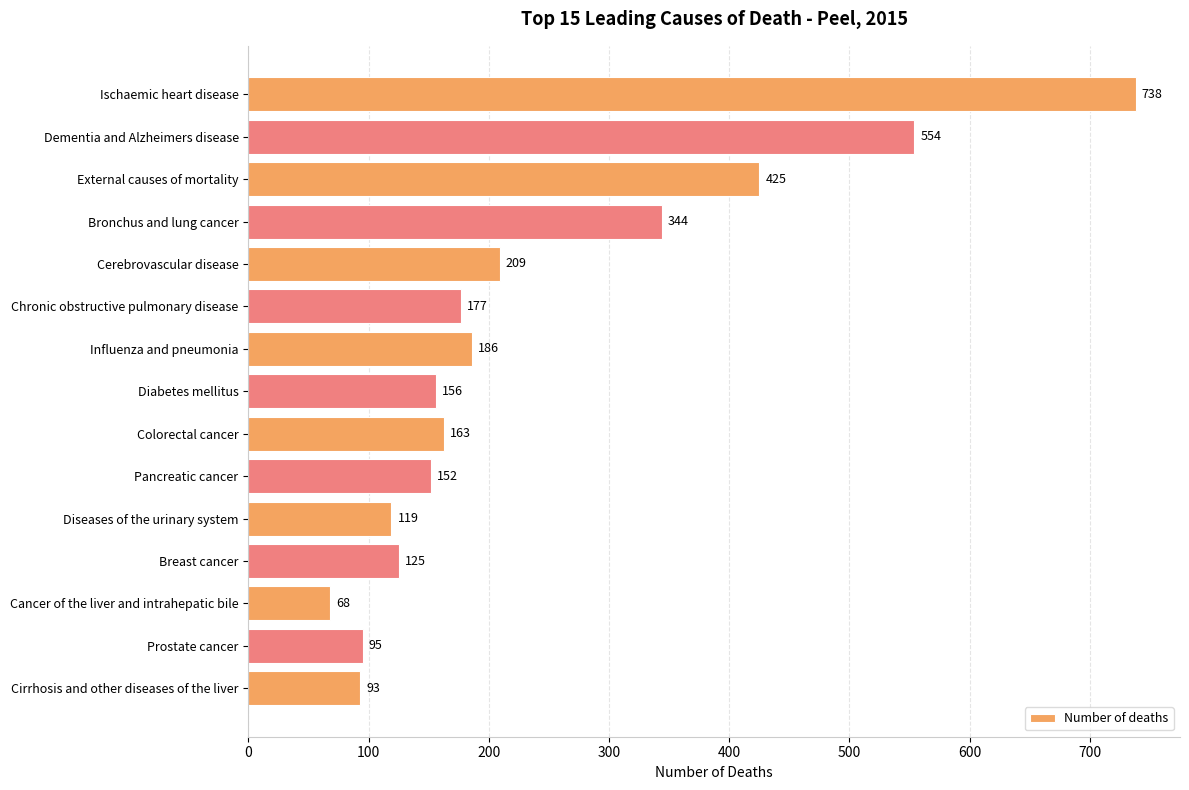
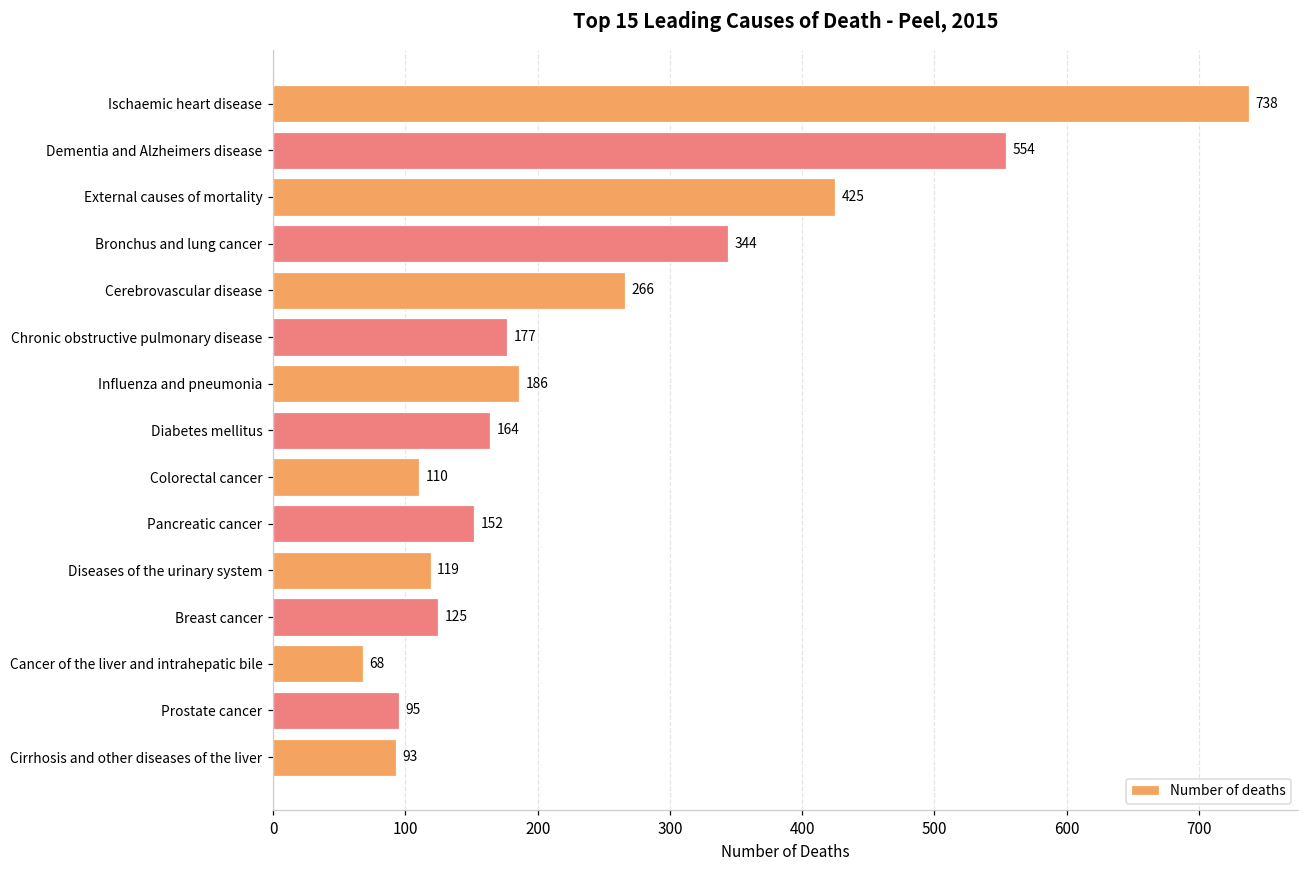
  {
    "Ischaemic heart disease": 738,
    "Dementia and Alzheimers disease": 554,
    "External causes of mortality": 425,
    "Bronchus and lung cancer": 344,
-   "Cerebrovascular disease": 209,
+   "Cerebrovascular disease": 266,
    "Chronic obstructive pulmonary disease": 177,
    "Influenza and pneumonia": 186,
-   "Diabetes mellitus": 156,
-   "Colorectal cancer": 163,
+   "Diabetes mellitus": 164,
+   "Colorectal cancer": 110,
    "Pancreatic cancer": 152,
    "Diseases of the urinary system": 119,
    "Breast cancer": 125,
    "Cancer of the liver and intrahepatic bile": 68,
    "Prostate cancer": 95,
    "Cirrhosis and other diseases of the liver": 93
  }
